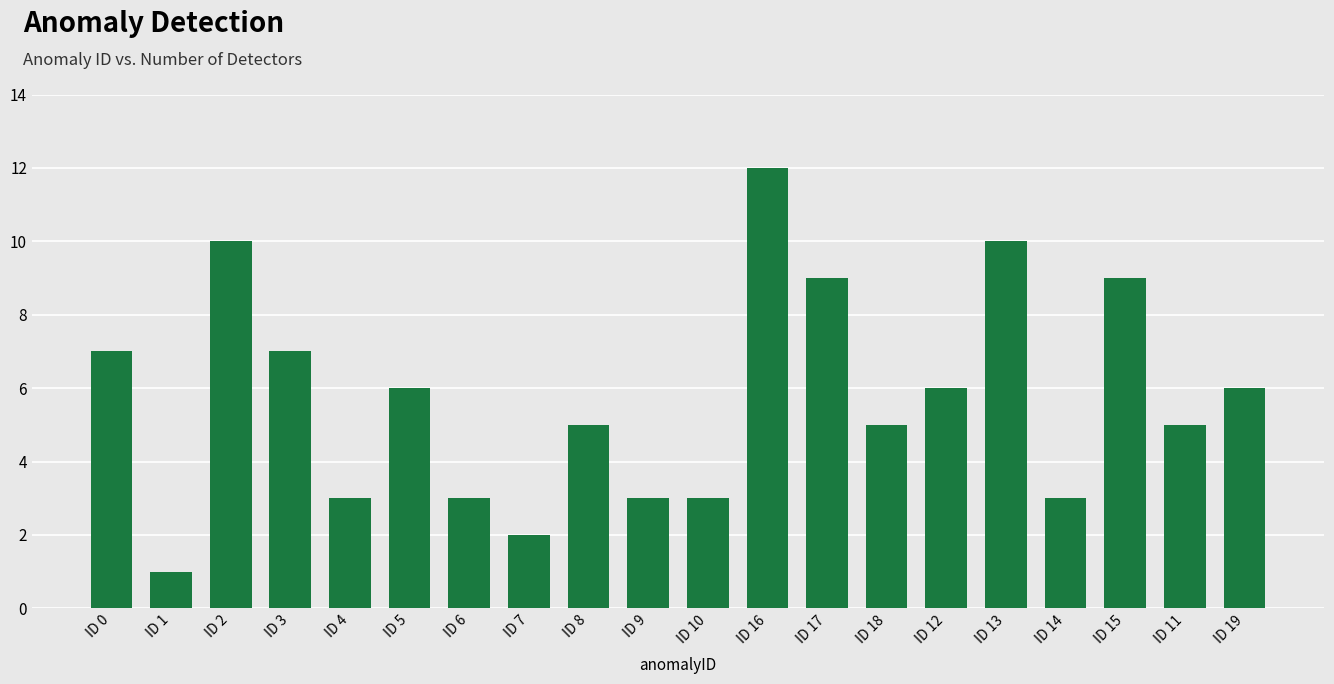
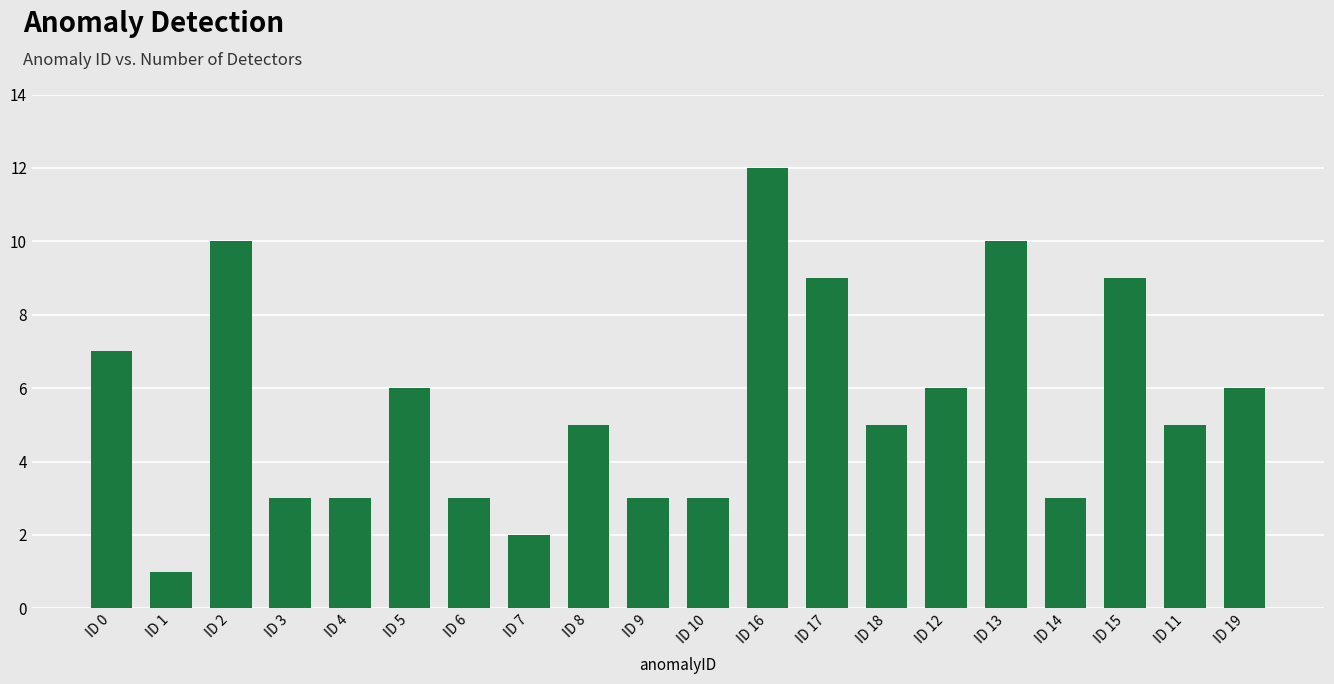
  {
    "ID 0": 7,
    "ID 1": 1,
    "ID 2": 10,
-   "ID 3": 7,
+   "ID 3": 3,
    "ID 4": 3,
    "ID 5": 6,
    "ID 6": 3,
    "ID 7": 2,
    "ID 8": 5,
    "ID 9": 3,
    "ID 10": 3,
    "ID 16": 12,
    "ID 17": 9,
    "ID 18": 5,
    "ID 12": 6,
    "ID 13": 10,
    "ID 14": 3,
    "ID 15": 9,
    "ID 11": 5,
    "ID 19": 6
  }
